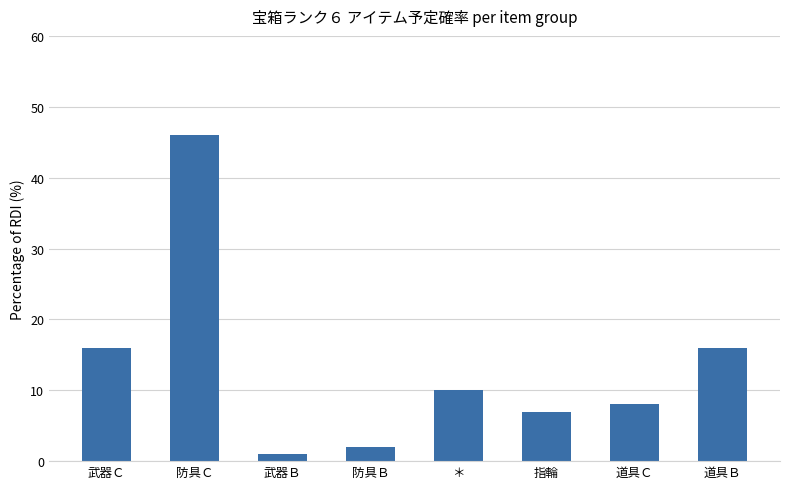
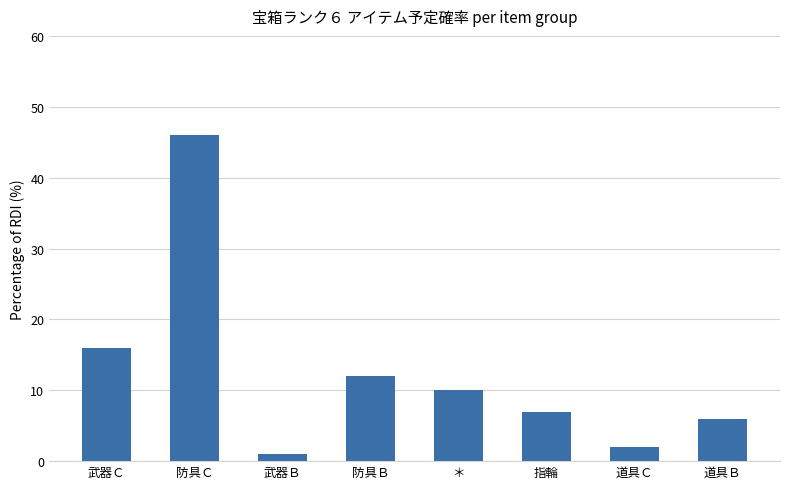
  {
    "武器Ｃ": 16,
    "防具Ｃ": 46,
    "武器Ｂ": 1,
-   "防具Ｂ": 2,
+   "防具Ｂ": 12,
    "＊": 10,
    "指輪": 7,
-   "道具Ｃ": 8,
-   "道具Ｂ": 16
+   "道具Ｃ": 2,
+   "道具Ｂ": 6
  }
